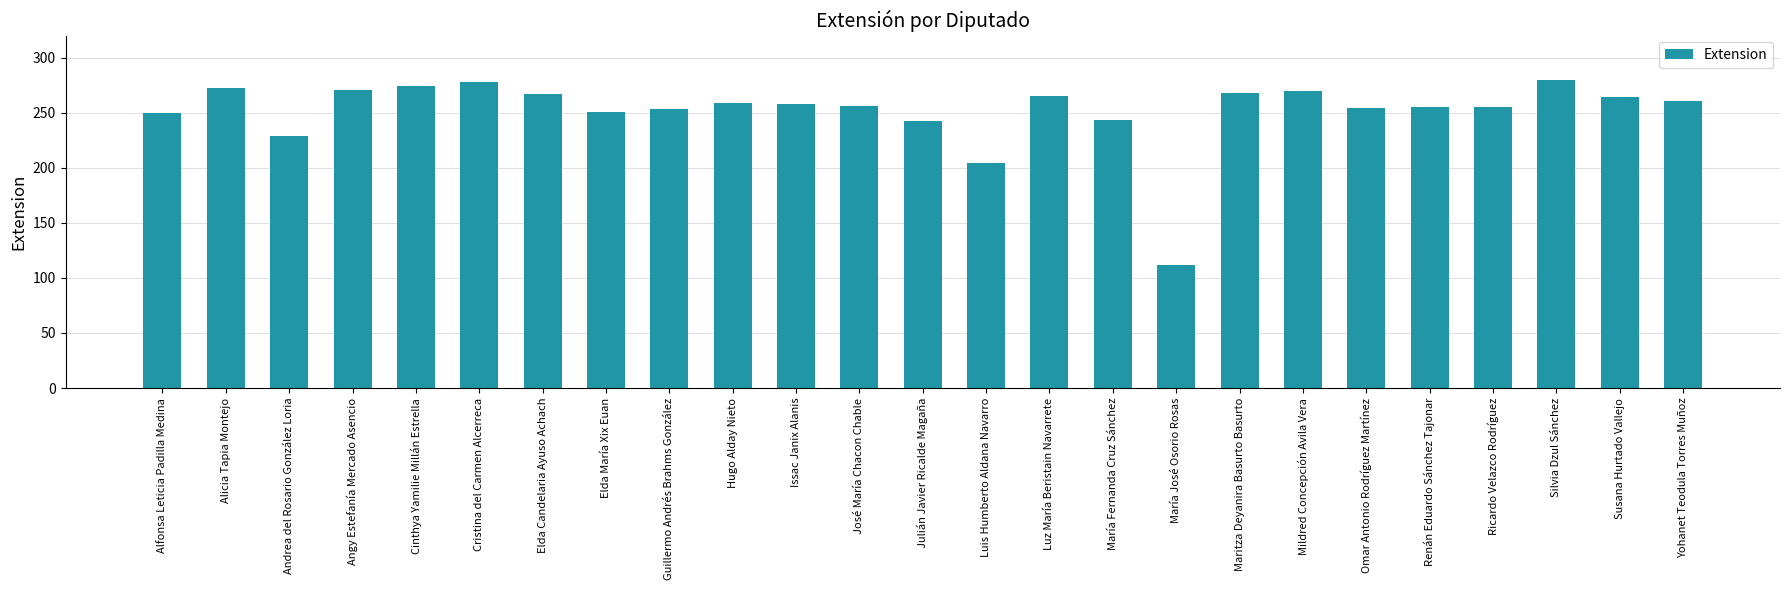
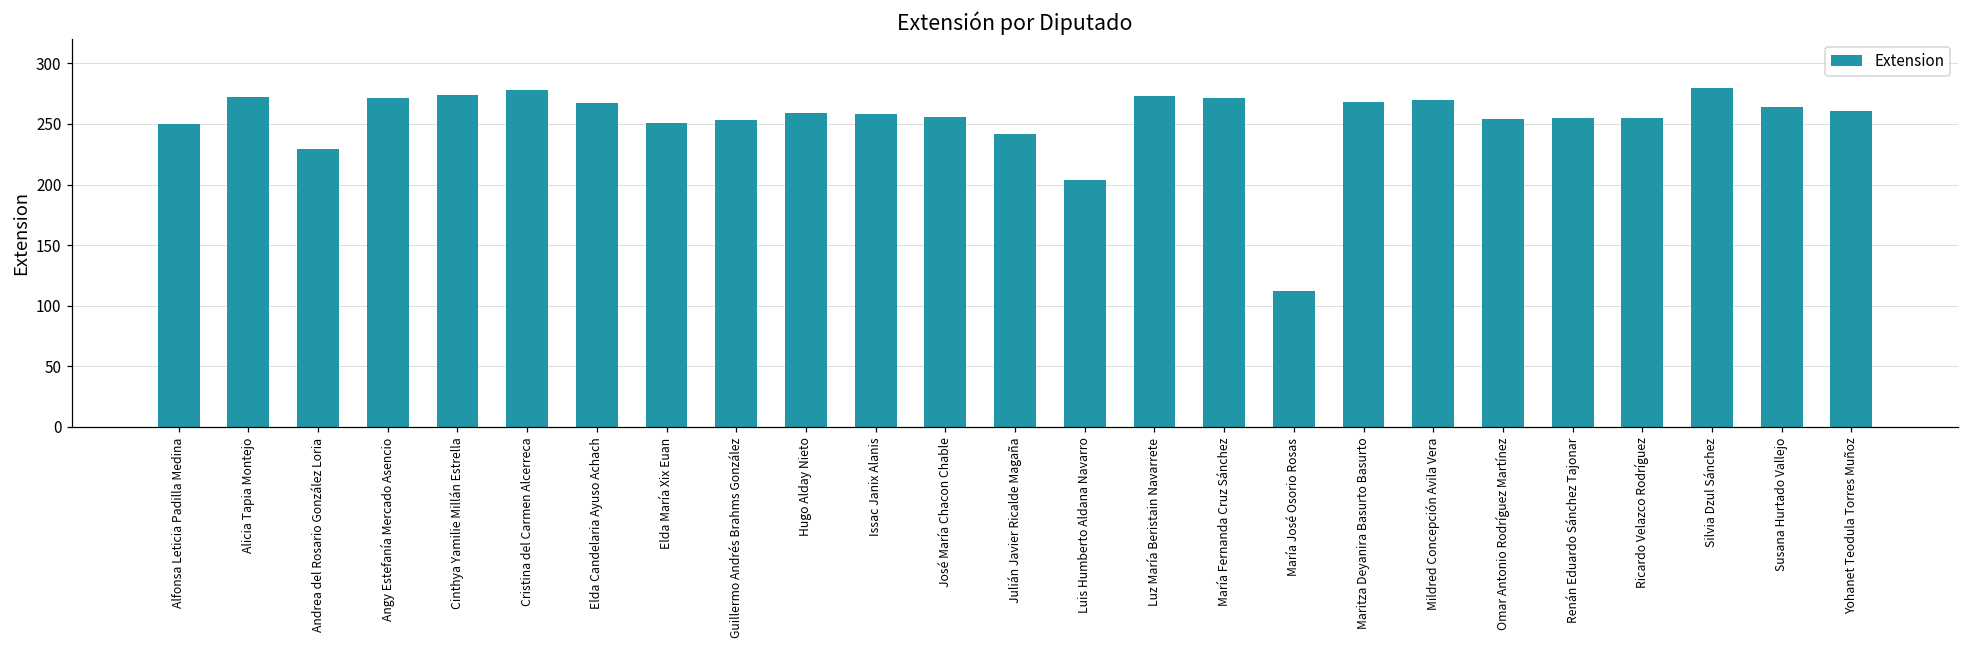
  {
    "Alfonsa Leticia Padilla Medina": 250,
    "Alicia Tapia Montejo": 272,
    "Andrea del Rosario González Loria": 229,
    "Angy Estefanía Mercado Asencio": 271,
    "Cinthya Yamilie Millán Estrella": 274,
    "Cristina del Carmen Alcerreca": 278,
    "Elda Candelaria Ayuso Achach": 267,
    "Elda María Xix Euan": 251,
    "Guillermo Andrés Brahms González": 253,
    "Hugo Alday Nieto": 259,
    "Issac Janix Alanis": 258,
    "José María Chacon Chable": 256,
    "Julián Javier Ricalde Magaña": 242,
    "Luis Humberto Aldana Navarro": 204,
-   "Luz María Beristain Navarrete": 265,
-   "María Fernanda Cruz Sánchez": 243,
+   "Luz María Beristain Navarrete": 273,
+   "María Fernanda Cruz Sánchez": 271,
    "María José Osorio Rosas": 112,
    "Maritza Deyanira Basurto Basurto": 268,
    "Mildred Concepción Avila Vera": 270,
    "Omar Antonio Rodríguez Martínez": 254,
    "Renán Eduardo Sánchez Tajonar": 255,
    "Ricardo Velazco Rodríguez": 255,
    "Silvia Dzul Sánchez": 280,
    "Susana Hurtado Vallejo": 264,
    "Yohanet Teodula Torres Muñoz": 261
  }
